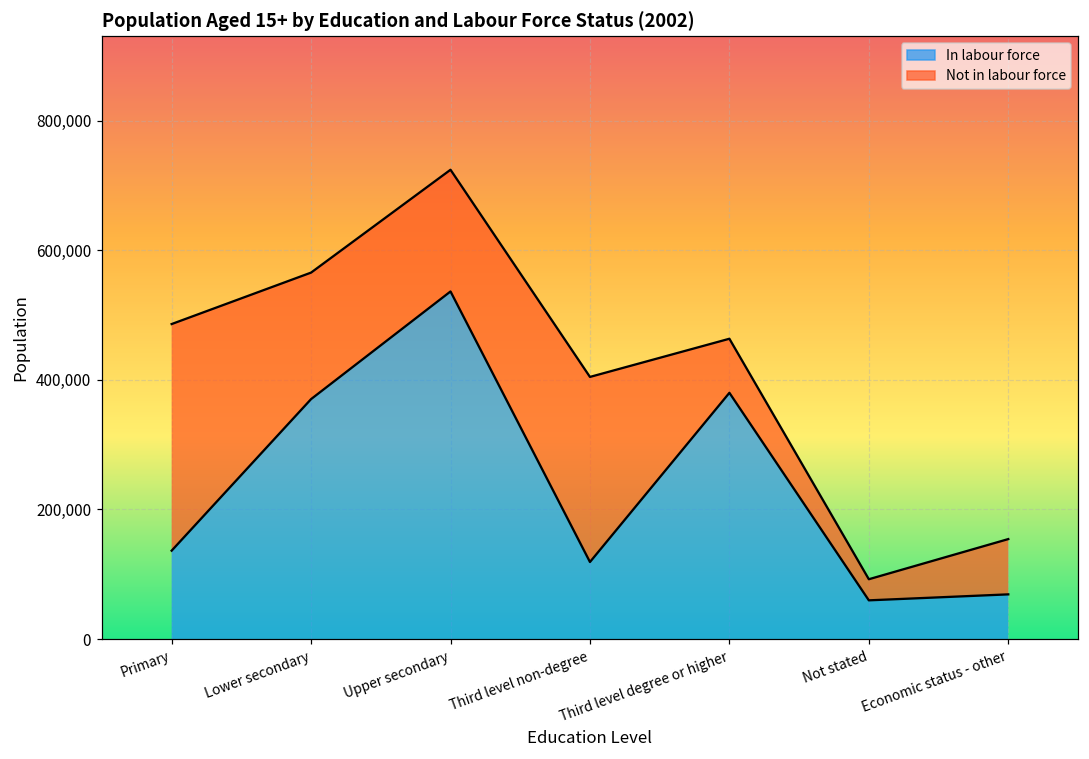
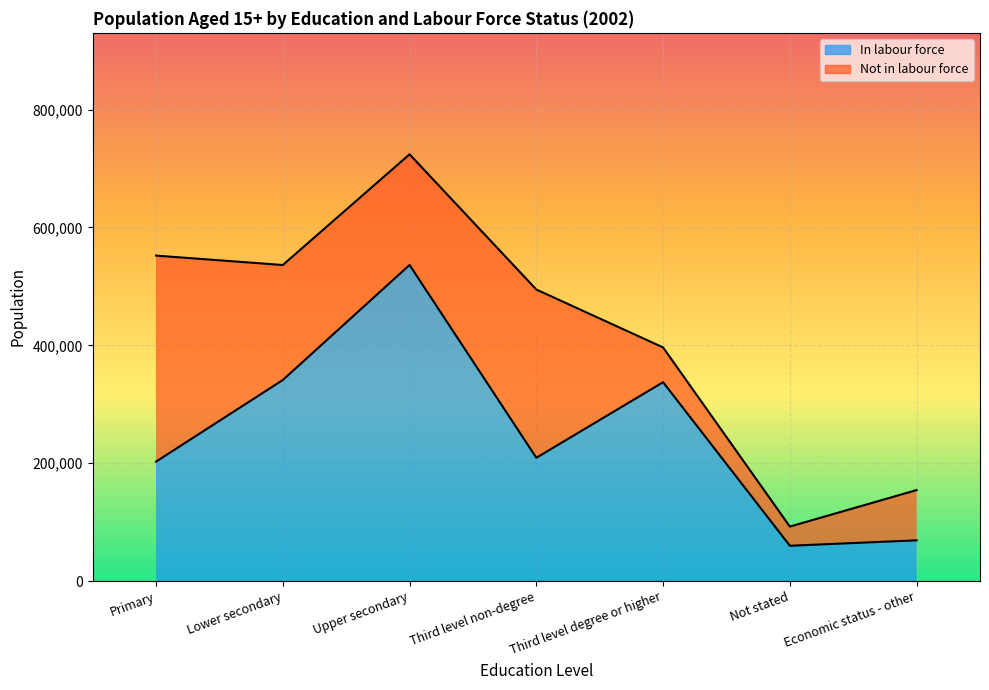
  {
    "In labour force": {
-     "Primary": "140,000",
-     "Lower secondary": "370,000",
+     "Primary": "200,000",
+     "Lower secondary": "340,000",
      "Upper secondary": "540,000",
-     "Third level non-degree": "120,000",
-     "Third level degree or higher": "380,000",
+     "Third level non-degree": "210,000",
+     "Third level degree or higher": "340,000",
      "Not stated": "60,000",
      "Economic status - other": "70,000"
    },
    "Not in labour force": {
      "Primary": "350,000",
      "Lower secondary": "200,000",
      "Upper secondary": "190,000",
      "Third level non-degree": "290,000",
-     "Third level degree or higher": "80,000",
+     "Third level degree or higher": "60,000",
      "Not stated": "30,000",
      "Economic status - other": "90,000"
    }
  }
